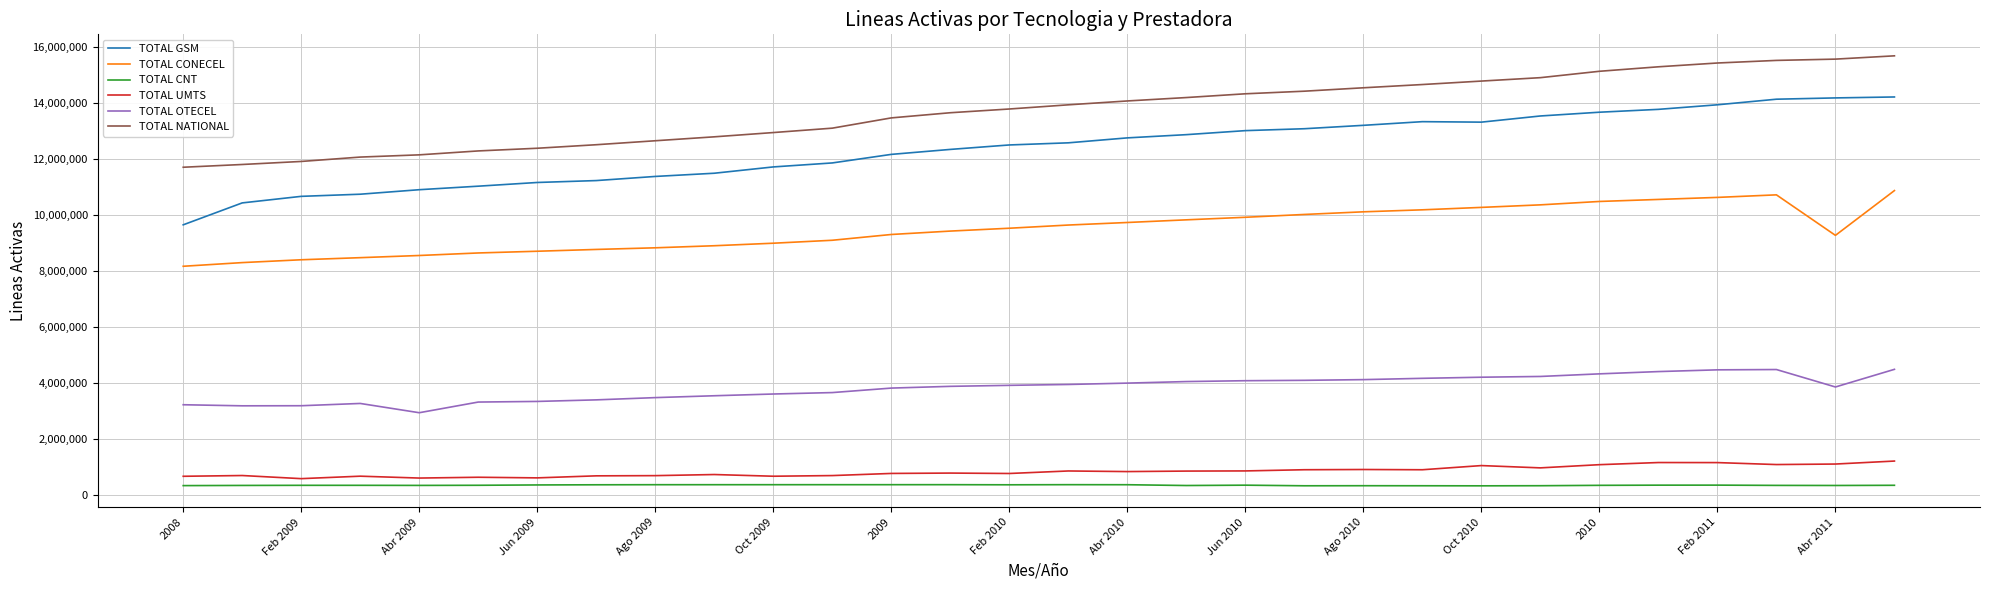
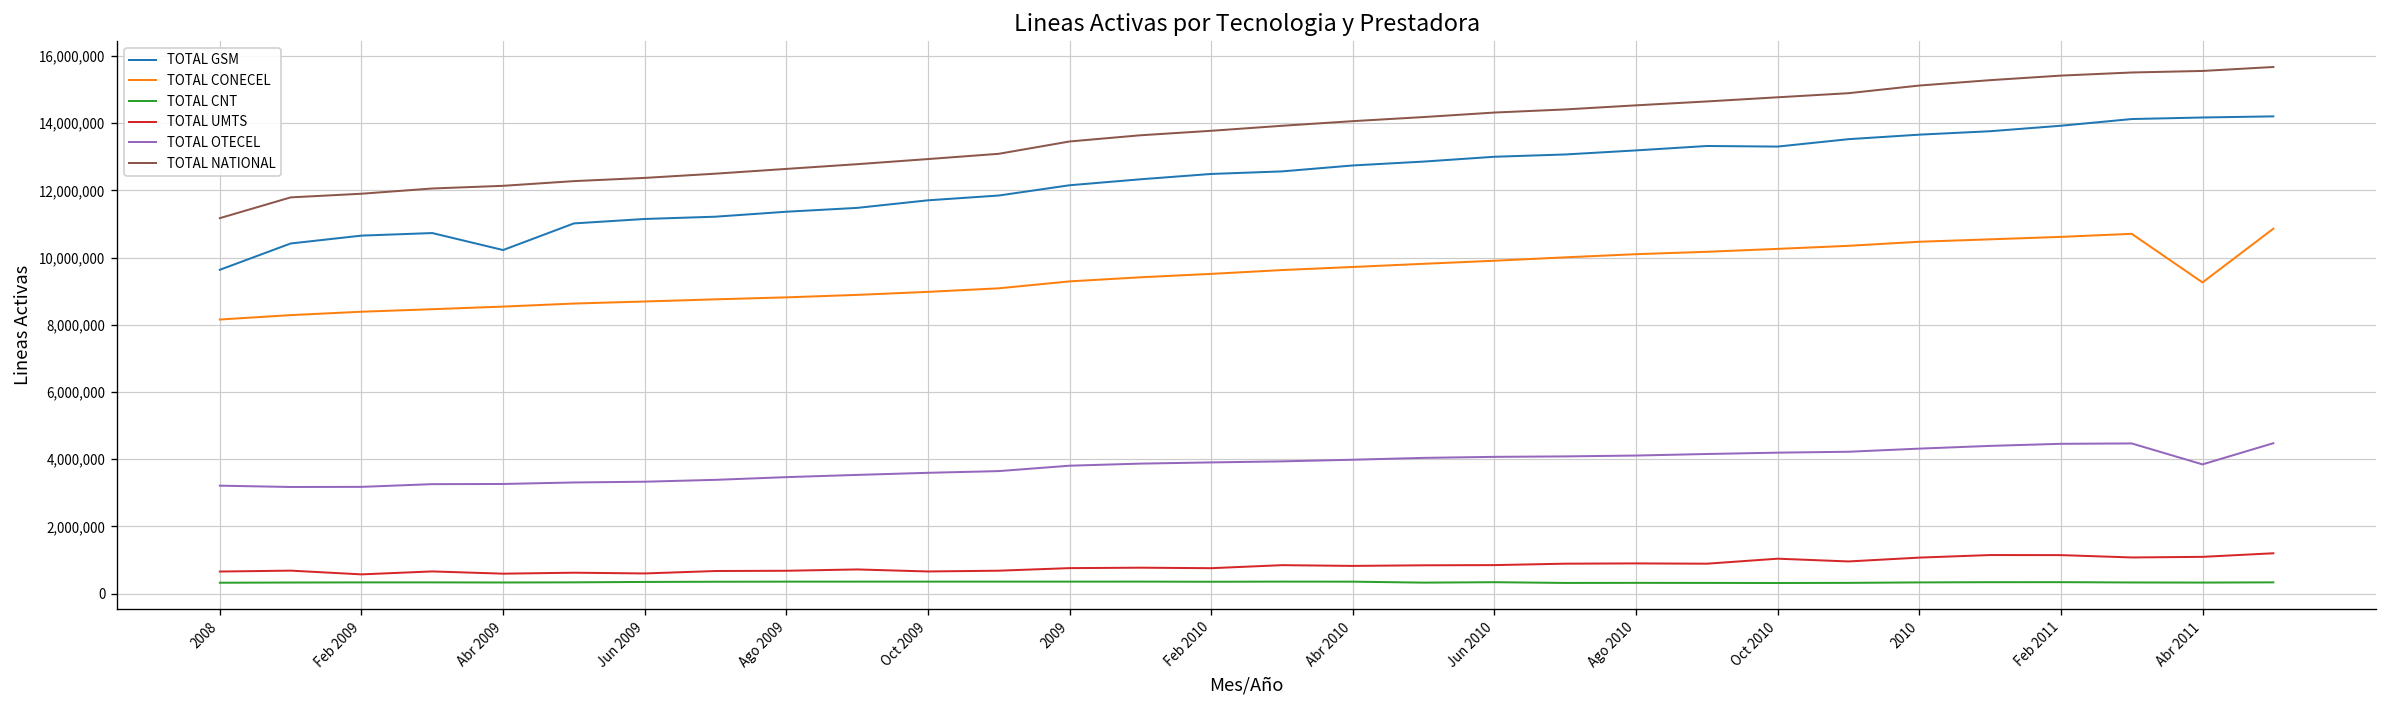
  {
    "TOTAL GSM": {
      "2008": "9,600,000",
      "Feb 2009": "10,700,000",
-     "Abr 2009": "10,900,000",
+     "Abr 2009": "10,200,000",
      "Jun 2009": "11,100,000",
      "Ago 2009": "11,400,000",
      "Oct 2009": "11,700,000",
      "2009": "12,200,000",
      "Feb 2010": "12,500,000",
      "Abr 2010": "12,700,000",
      "Jun 2010": "13,000,000",
      "Ago 2010": "13,200,000",
      "Oct 2010": "13,300,000",
      "2010": "13,700,000",
      "Feb 2011": "13,900,000",
      "Abr 2011": "14,200,000"
    },
    "TOTAL CONECEL": {
      "2008": "8,200,000",
      "Feb 2009": "8,400,000",
      "Abr 2009": "8,500,000",
      "Jun 2009": "8,700,000",
      "Ago 2009": "8,800,000",
      "Oct 2009": "9,000,000",
      "2009": "9,300,000",
      "Feb 2010": "9,500,000",
      "Abr 2010": "9,700,000",
      "Jun 2010": "9,900,000",
      "Ago 2010": "10,100,000",
      "Oct 2010": "10,300,000",
      "2010": "10,500,000",
      "Feb 2011": "10,600,000",
      "Abr 2011": "9,300,000"
    },
    "TOTAL CNT": {
      "2008": "300,000",
      "Feb 2009": "300,000",
      "Abr 2009": "300,000",
      "Jun 2009": "300,000",
      "Ago 2009": "400,000",
      "Oct 2009": "400,000",
      "2009": "400,000",
      "Feb 2010": "400,000",
      "Abr 2010": "400,000",
      "Jun 2010": "300,000",
      "Ago 2010": "300,000",
      "Oct 2010": "300,000",
      "2010": "300,000",
      "Feb 2011": "300,000",
      "Abr 2011": "300,000"
    },
    "TOTAL UMTS": {
      "2008": "700,000",
      "Feb 2009": "600,000",
      "Abr 2009": "600,000",
      "Jun 2009": "600,000",
      "Ago 2009": "700,000",
      "Oct 2009": "700,000",
      "2009": "800,000",
      "Feb 2010": "800,000",
      "Abr 2010": "800,000",
      "Jun 2010": "800,000",
      "Ago 2010": "900,000",
      "Oct 2010": "1,000,000",
      "2010": "1,100,000",
      "Feb 2011": "1,100,000",
      "Abr 2011": "1,100,000"
    },
    "TOTAL OTECEL": {
      "2008": "3,200,000",
      "Feb 2009": "3,200,000",
-     "Abr 2009": "2,900,000",
+     "Abr 2009": "3,300,000",
      "Jun 2009": "3,300,000",
      "Ago 2009": "3,500,000",
      "Oct 2009": "3,600,000",
      "2009": "3,800,000",
      "Feb 2010": "3,900,000",
      "Abr 2010": "4,000,000",
      "Jun 2010": "4,100,000",
      "Ago 2010": "4,100,000",
      "Oct 2010": "4,200,000",
      "2010": "4,300,000",
      "Feb 2011": "4,500,000",
      "Abr 2011": "3,800,000"
    },
    "TOTAL NATIONAL": {
-     "2008": "11,700,000",
+     "2008": "11,200,000",
      "Feb 2009": "11,900,000",
      "Abr 2009": "12,100,000",
      "Jun 2009": "12,400,000",
      "Ago 2009": "12,600,000",
      "Oct 2009": "12,900,000",
      "2009": "13,500,000",
      "Feb 2010": "13,800,000",
      "Abr 2010": "14,100,000",
      "Jun 2010": "14,300,000",
      "Ago 2010": "14,500,000",
      "Oct 2010": "14,800,000",
      "2010": "15,100,000",
      "Feb 2011": "15,400,000",
      "Abr 2011": "15,600,000"
    }
  }
